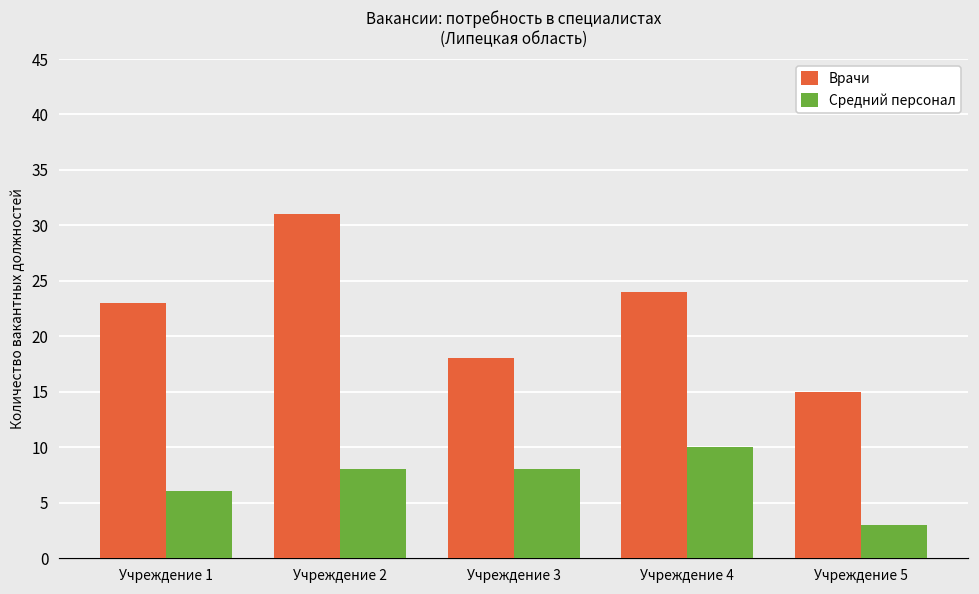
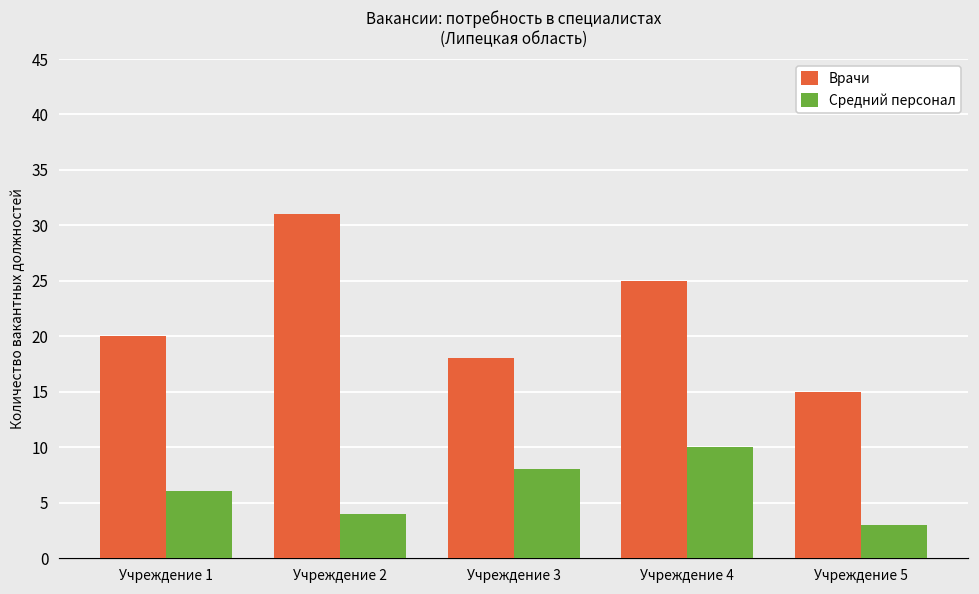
  {
    "Врачи": {
-     "Учреждение 1": 23,
+     "Учреждение 1": 20,
      "Учреждение 2": 31,
      "Учреждение 3": 18,
-     "Учреждение 4": 24,
+     "Учреждение 4": 25,
      "Учреждение 5": 15
    },
    "Средний персонал": {
      "Учреждение 1": 6,
-     "Учреждение 2": 8,
+     "Учреждение 2": 4,
      "Учреждение 3": 8,
      "Учреждение 4": 10,
      "Учреждение 5": 3
    }
  }
